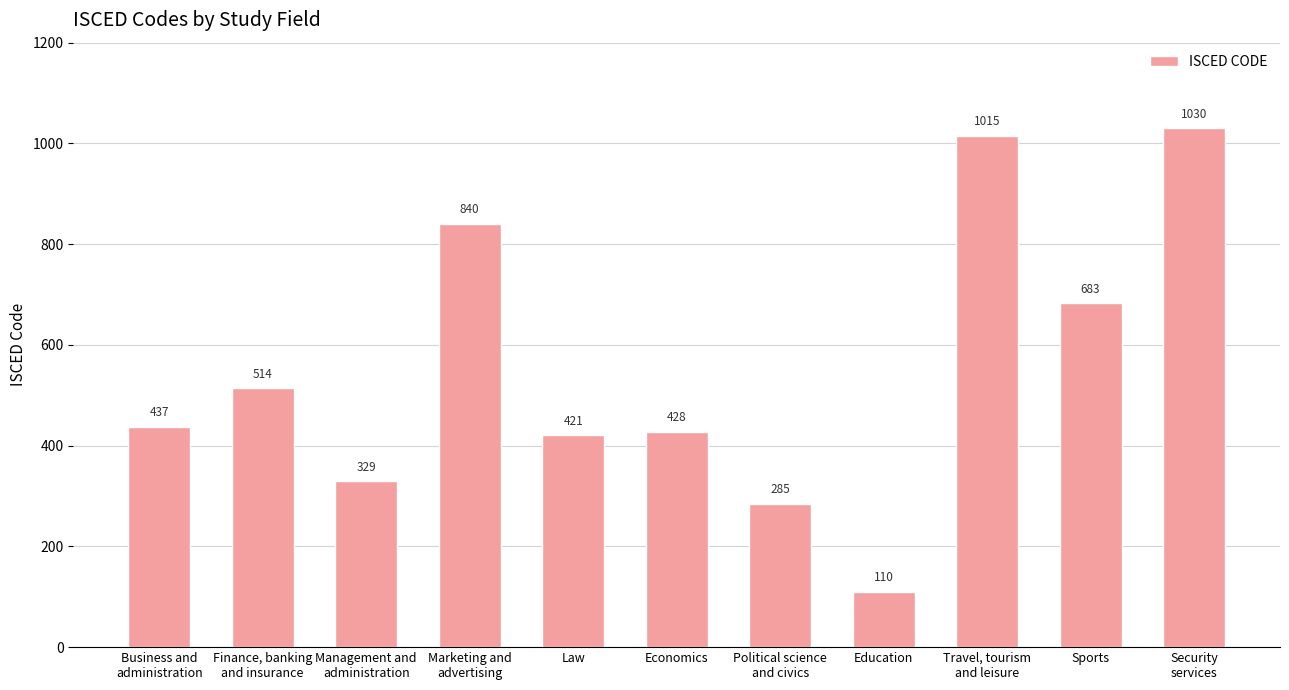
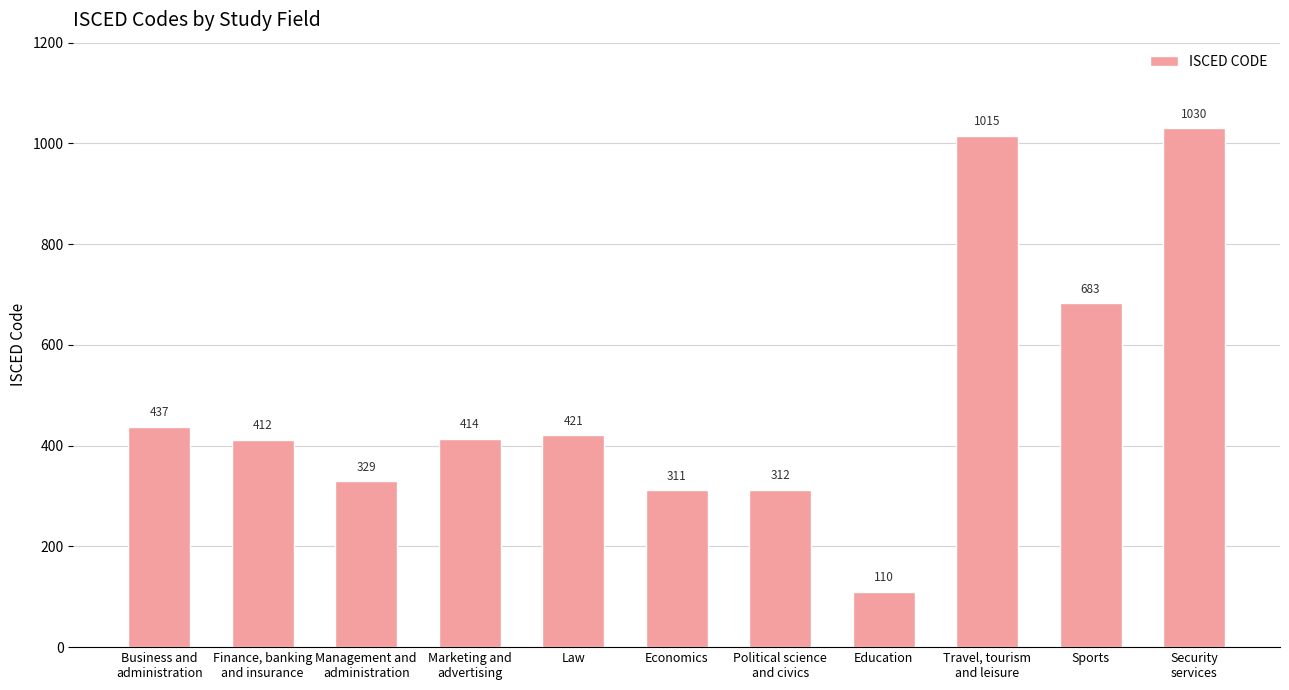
  {
    "Business and administration": 437,
-   "Finance, banking and insurance": 514,
+   "Finance, banking and insurance": 412,
    "Management and administration": 329,
-   "Marketing and advertising": 840,
+   "Marketing and advertising": 414,
    "Law": 421,
-   "Economics": 428,
-   "Political science and civics": 285,
+   "Economics": 311,
+   "Political science and civics": 312,
    "Education": 110,
    "Travel, tourism and leisure": 1015,
    "Sports": 683,
    "Security services": 1030
  }
